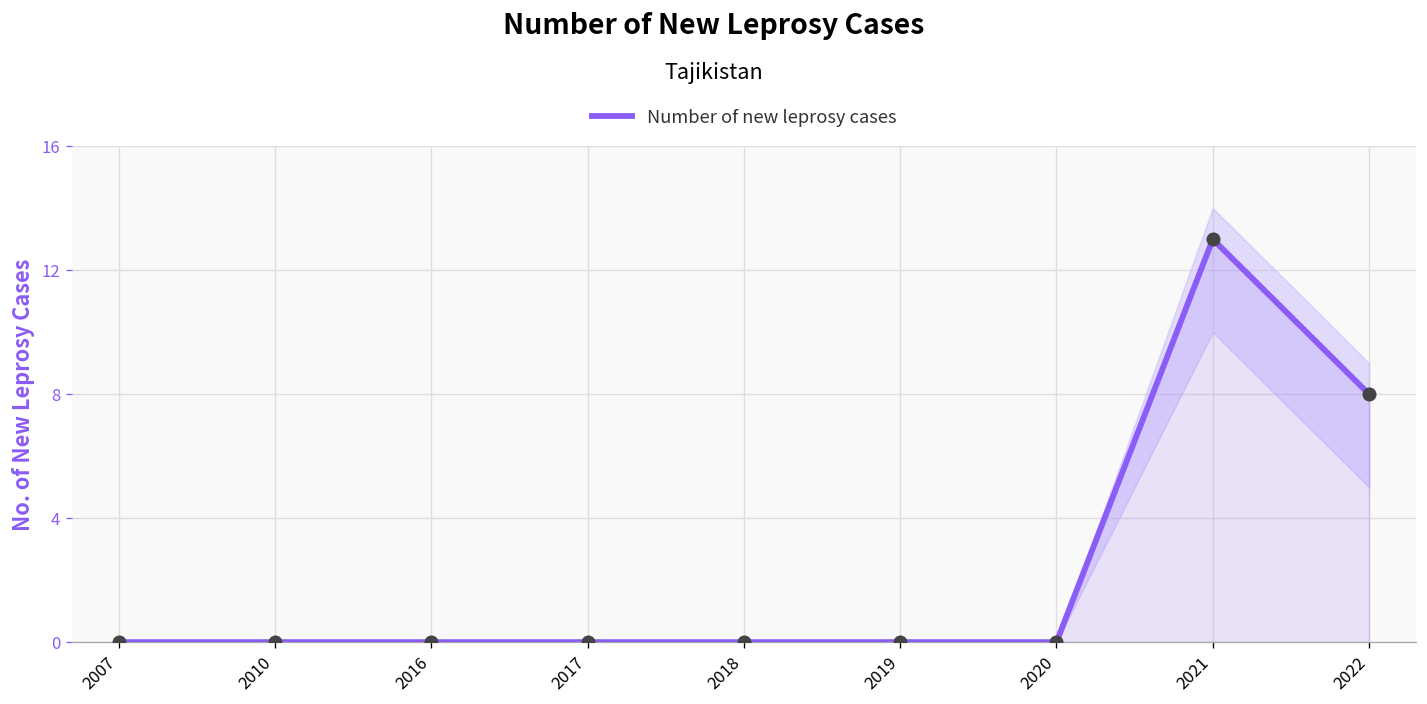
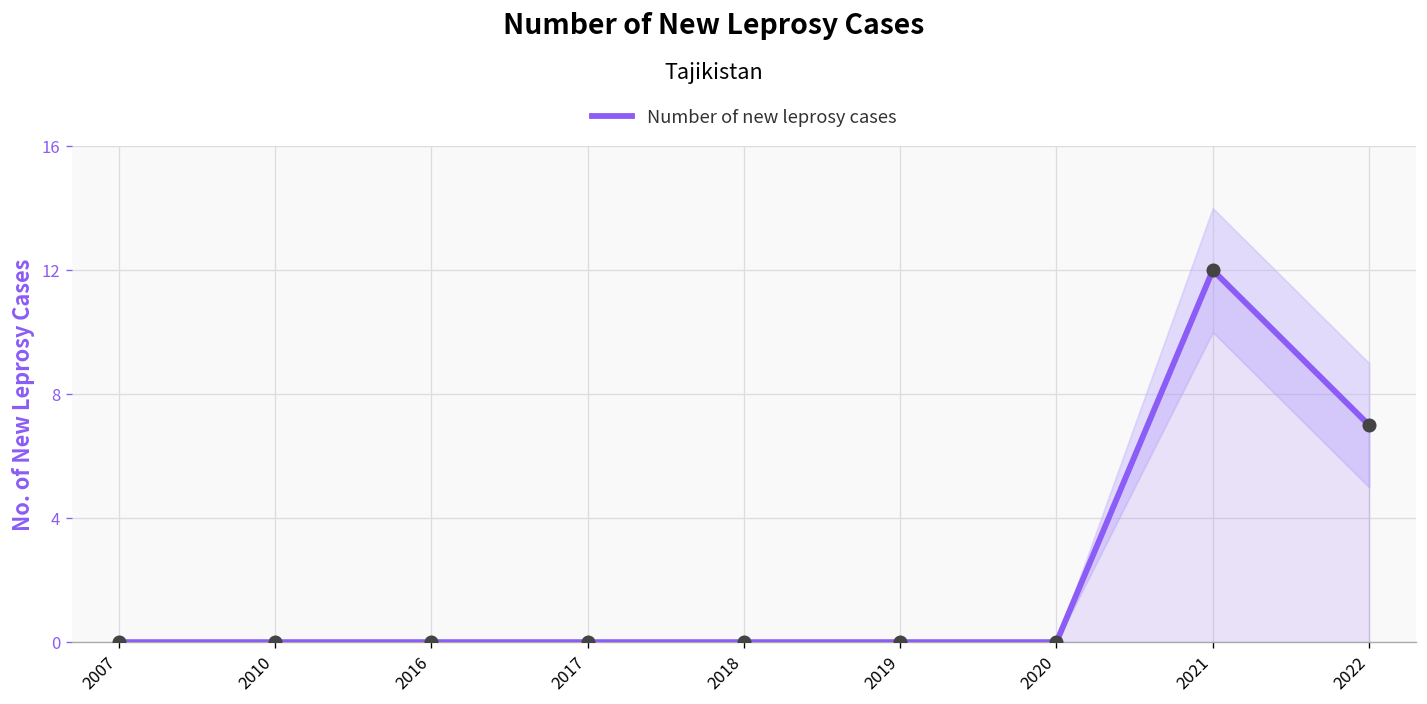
  {
    "Number of new leprosy cases": {
-     "2021": 13,
-     "2022": 8
+     "2021": 12,
+     "2022": 7
    }
  }
